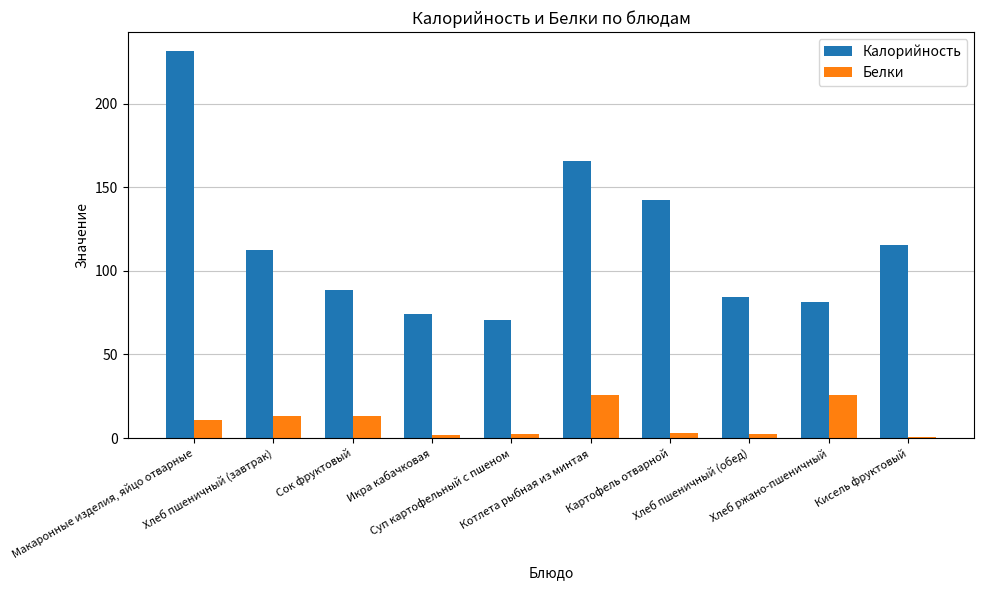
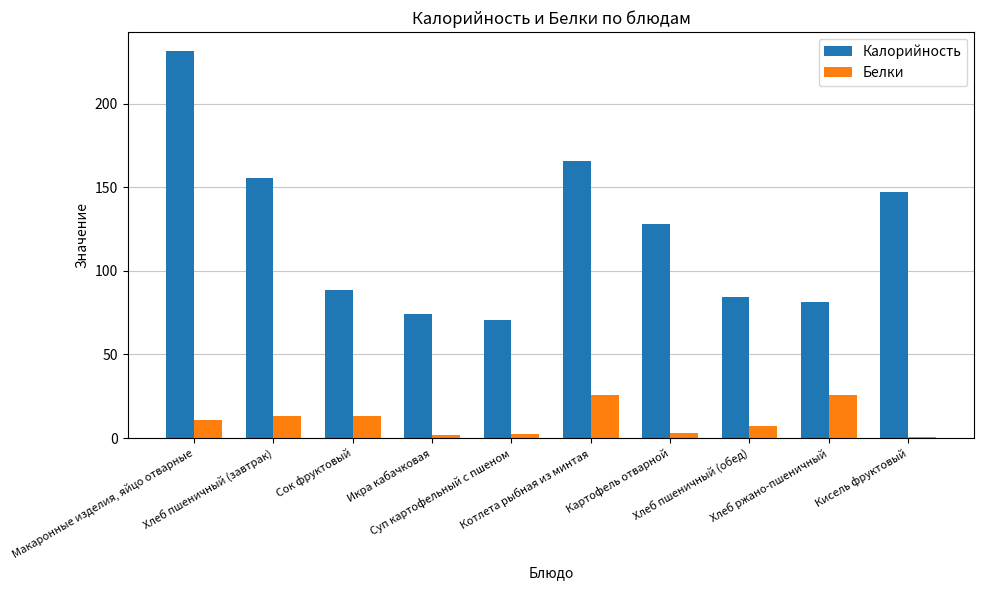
  {
    "Калорийность": {
      "Макаронные изделия, яйцо отварные": 231,
-     "Хлеб пшеничный (завтрак)": 112,
+     "Хлеб пшеничный (завтрак)": 155,
      "Сок фруктовый": 89,
      "Икра кабачковая": 74,
      "Суп картофельный с пшеном": 71,
      "Котлета рыбная из минтая": 166,
-     "Картофель отварной": 142,
+     "Картофель отварной": 128,
      "Хлеб пшеничный (обед)": 84,
      "Хлеб ржано-пшеничный": 81,
-     "Кисель фруктовый": 116
+     "Кисель фруктовый": 147
    },
    "Белки": {
      "Макаронные изделия, яйцо отварные": 11,
      "Хлеб пшеничный (завтрак)": 13,
      "Сок фруктовый": 13,
      "Икра кабачковая": 2,
      "Суп картофельный с пшеном": 2,
      "Котлета рыбная из минтая": 26,
      "Картофель отварной": 3,
-     "Хлеб пшеничный (обед)": 2,
+     "Хлеб пшеничный (обед)": 7,
      "Хлеб ржано-пшеничный": 25
    }
  }
